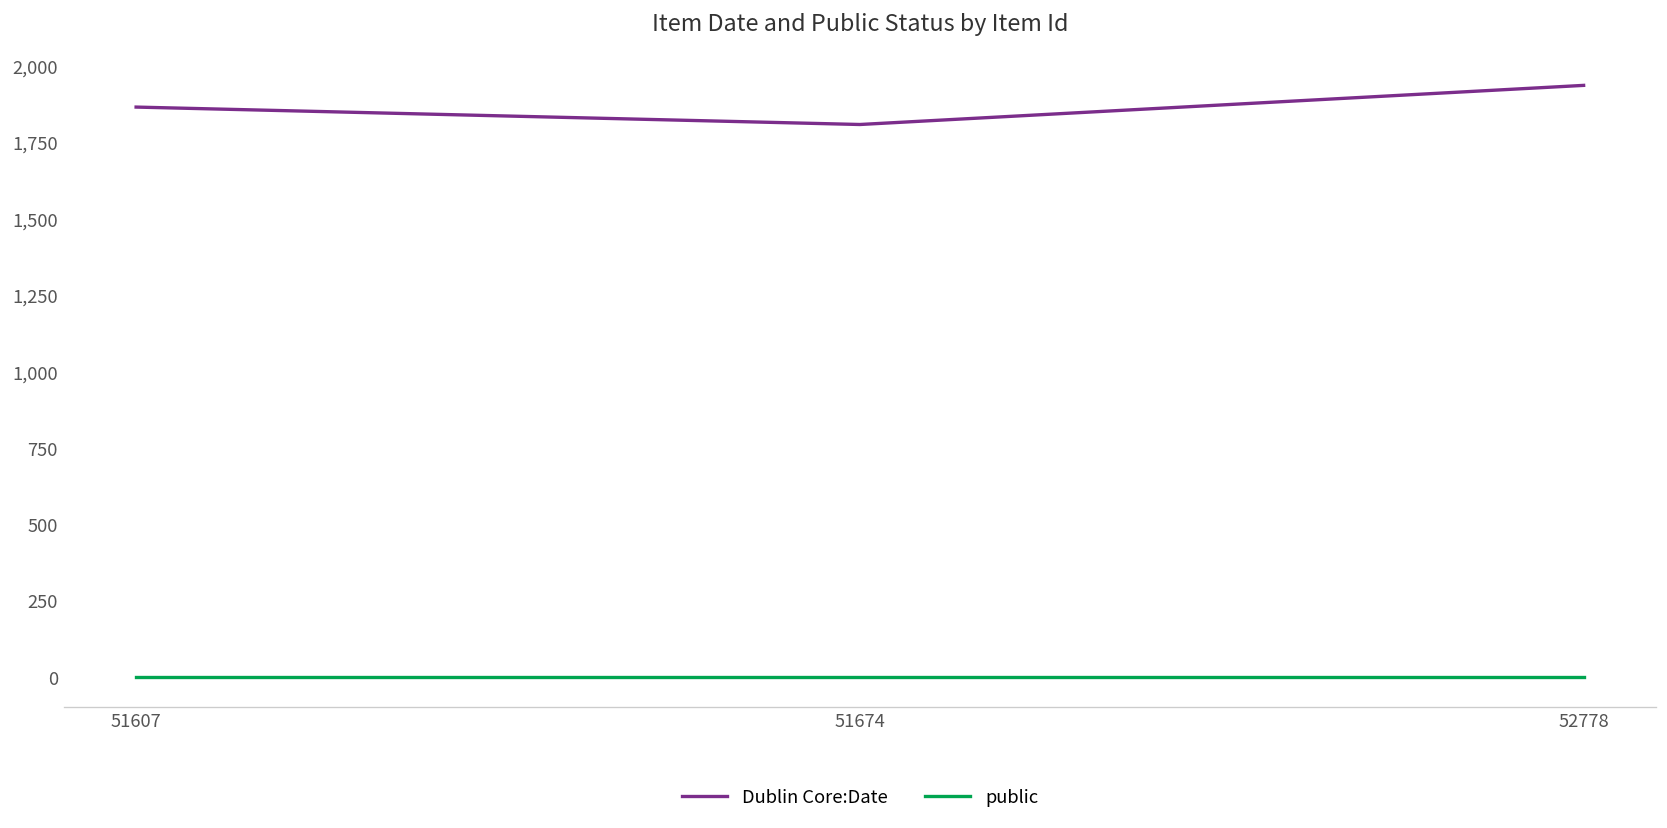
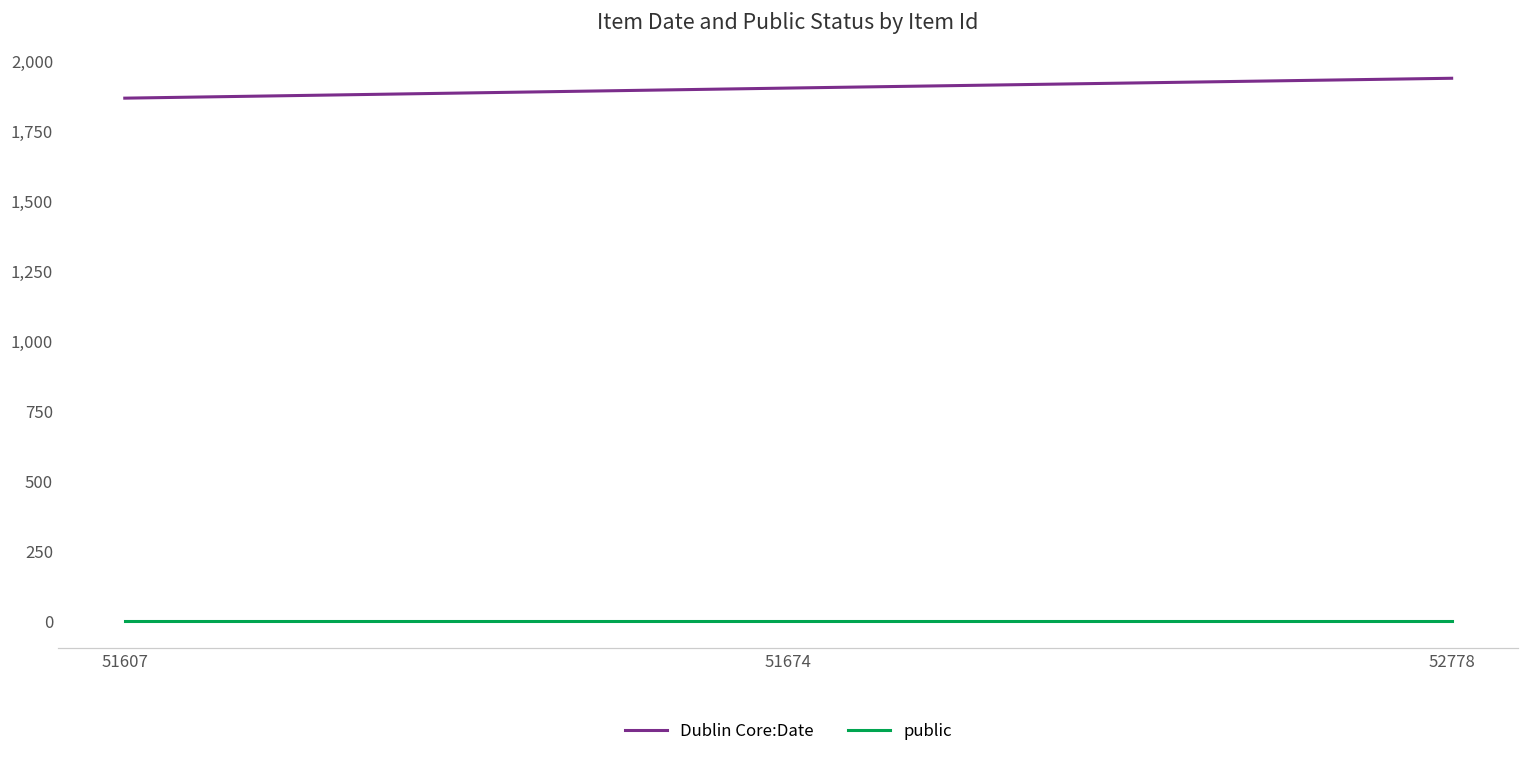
  {
    "Dublin Core:Date": {
      "51607": "1,870",
-     "51674": "1,810",
+     "51674": "1,900",
      "52778": "1,940"
    },
    "public": {
      "51607": "0",
      "51674": "0",
      "52778": "0"
    }
  }
